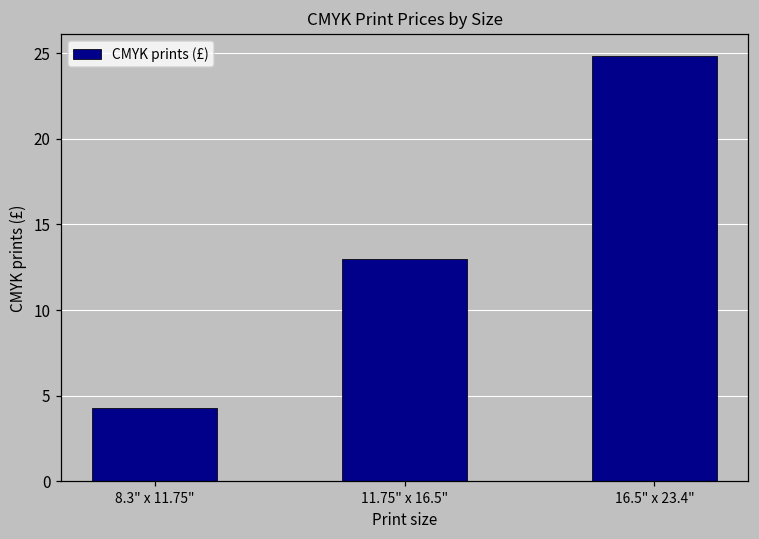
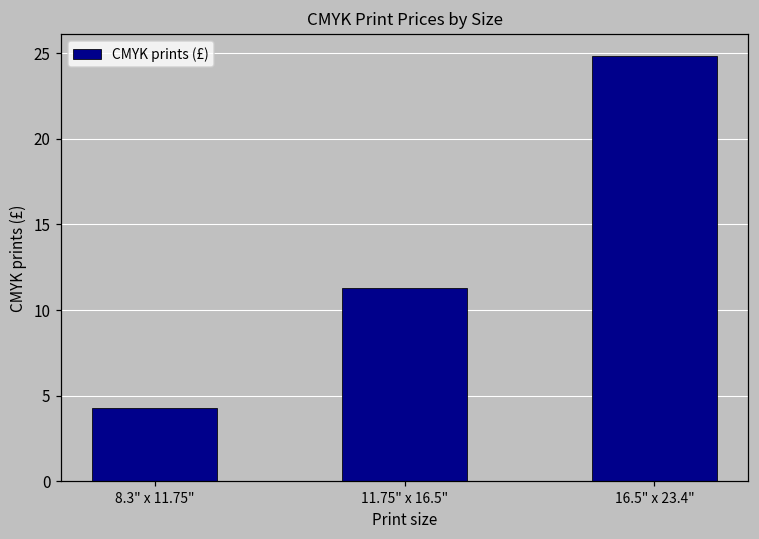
  {
    "8.3\" x 11.75\"": 4.3,
-   "11.75\" x 16.5\"": 13.0,
+   "11.75\" x 16.5\"": 11.3,
    "16.5\" x 23.4\"": 24.8
  }
